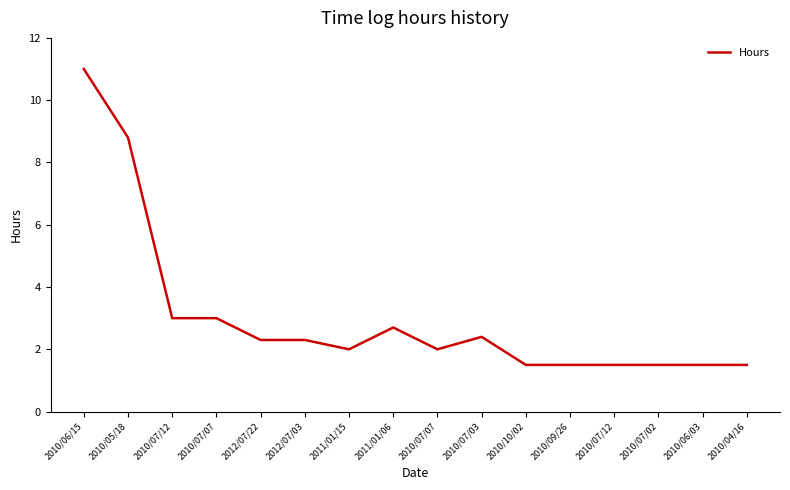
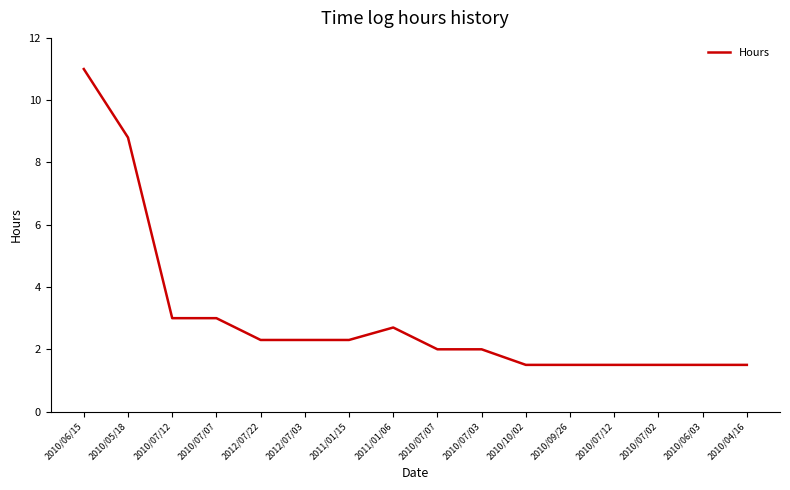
  {
    "2010/06/15": 11.0,
    "2010/05/18": 8.8,
    "2012/07/22": 2.3,
    "2012/07/03": 2.3,
-   "2011/01/15": 2.0,
+   "2011/01/15": 2.3,
    "2011/01/06": 2.7,
-   "2010/07/03": 2.4,
+   "2010/07/03": 2.0,
    "2010/10/02": 1.5,
    "2010/09/26": 1.5,
    "2010/07/02": 1.5,
    "2010/06/03": 1.5,
    "2010/04/16": 1.5
  }
